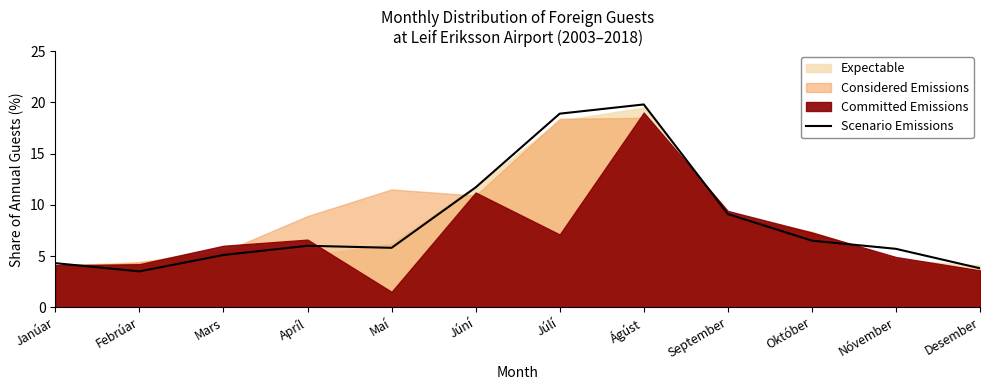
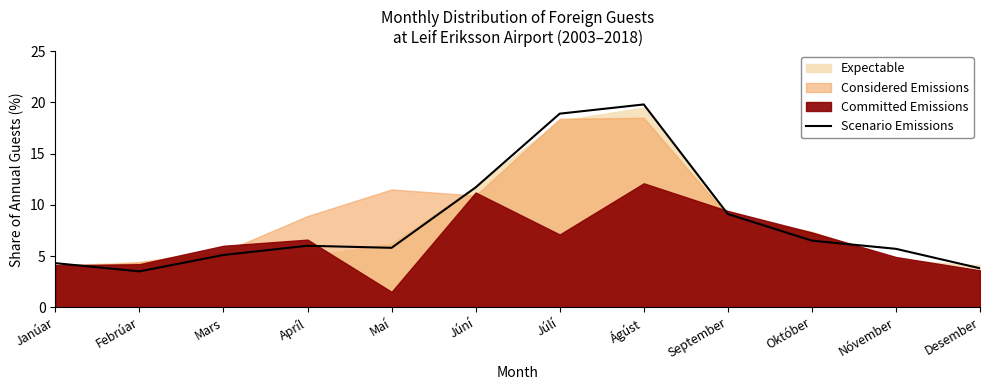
  {
    "Scenario Emissions": {
      "Febrúar": 3.5,
      "Mars": 5.1,
      "Apríl": 6.0,
      "Maí": 5.8,
      "Júlí": 18.9,
      "Ágúst": 19.8,
      "Október": 6.5,
      "Nóvember": 5.7
    },
    "Expectable": {
      "Mars": 5.7,
      "Apríl": 5.0,
      "Maí": 6.2,
      "Ágúst": 19.5,
      "Desember": 4.1
    },
    "Considered Emissions": {
      "Janúar": 3.8,
      "Mars": 5.4,
      "Apríl": 8.9,
      "Maí": 11.5,
      "Júní": 10.9,
      "Ágúst": 18.5
    },
    "Committed Emissions": {
      "Mars": 6.0,
      "Apríl": 6.6,
      "Maí": 1.5,
      "Júní": 11.2,
      "Júlí": 7.1,
-     "Ágúst": 19.0,
+     "Ágúst": 12.1,
      "September": 9.4,
      "Nóvember": 4.9
    }
  }
